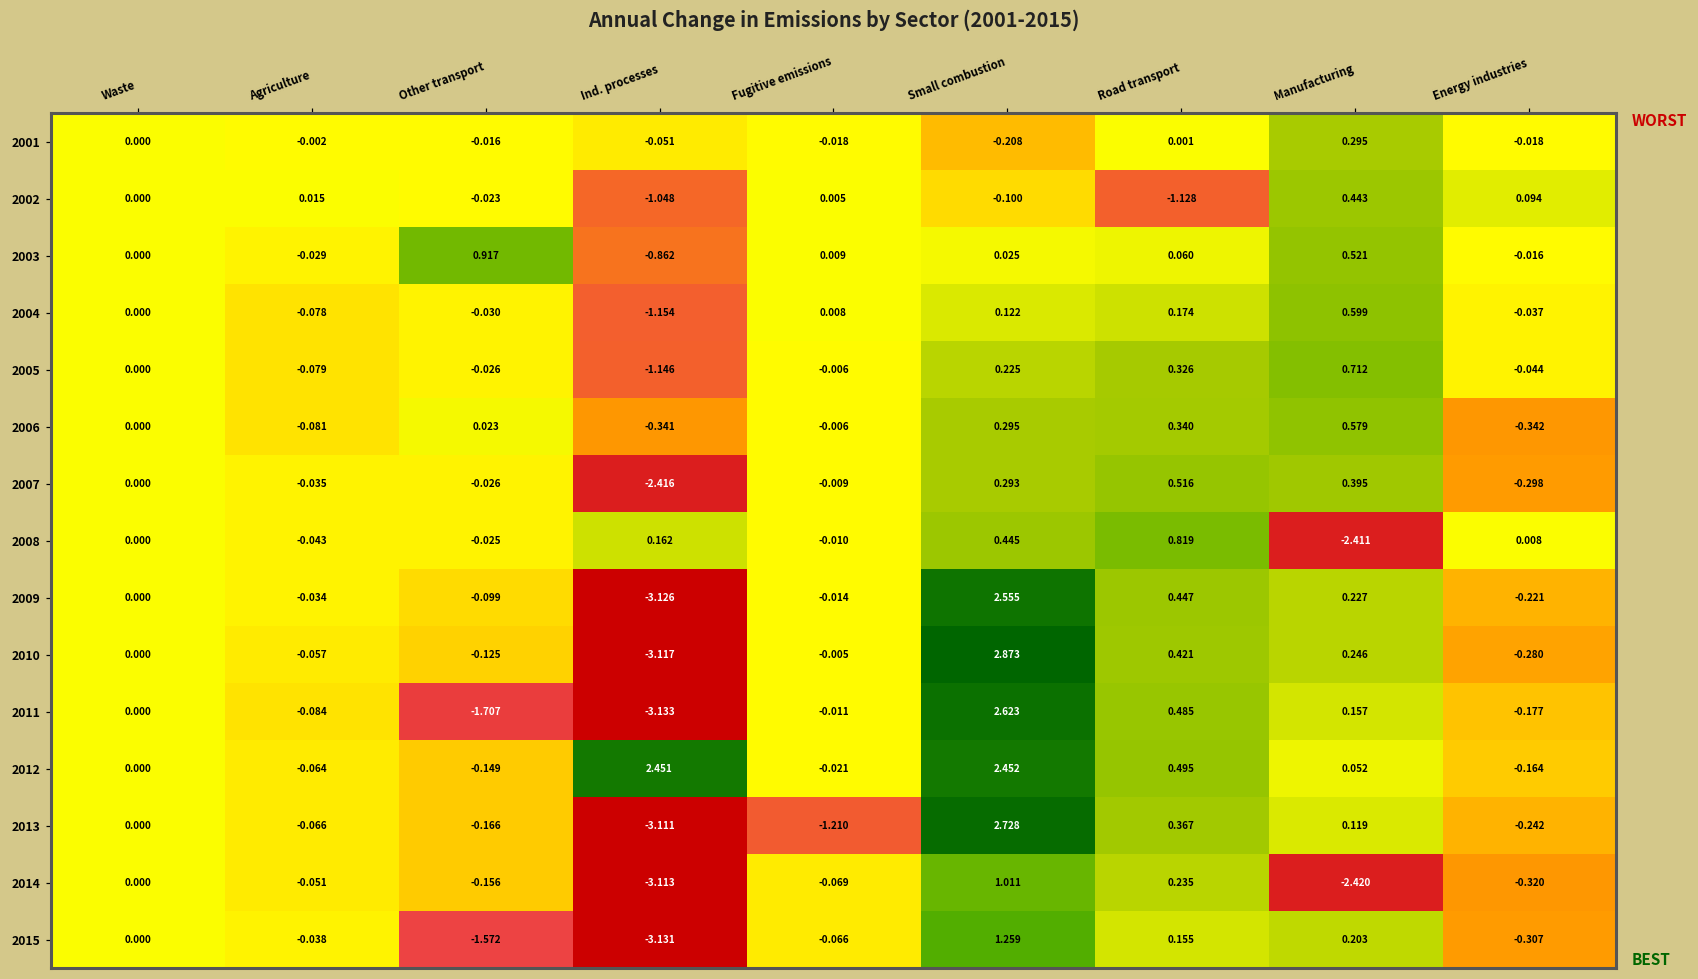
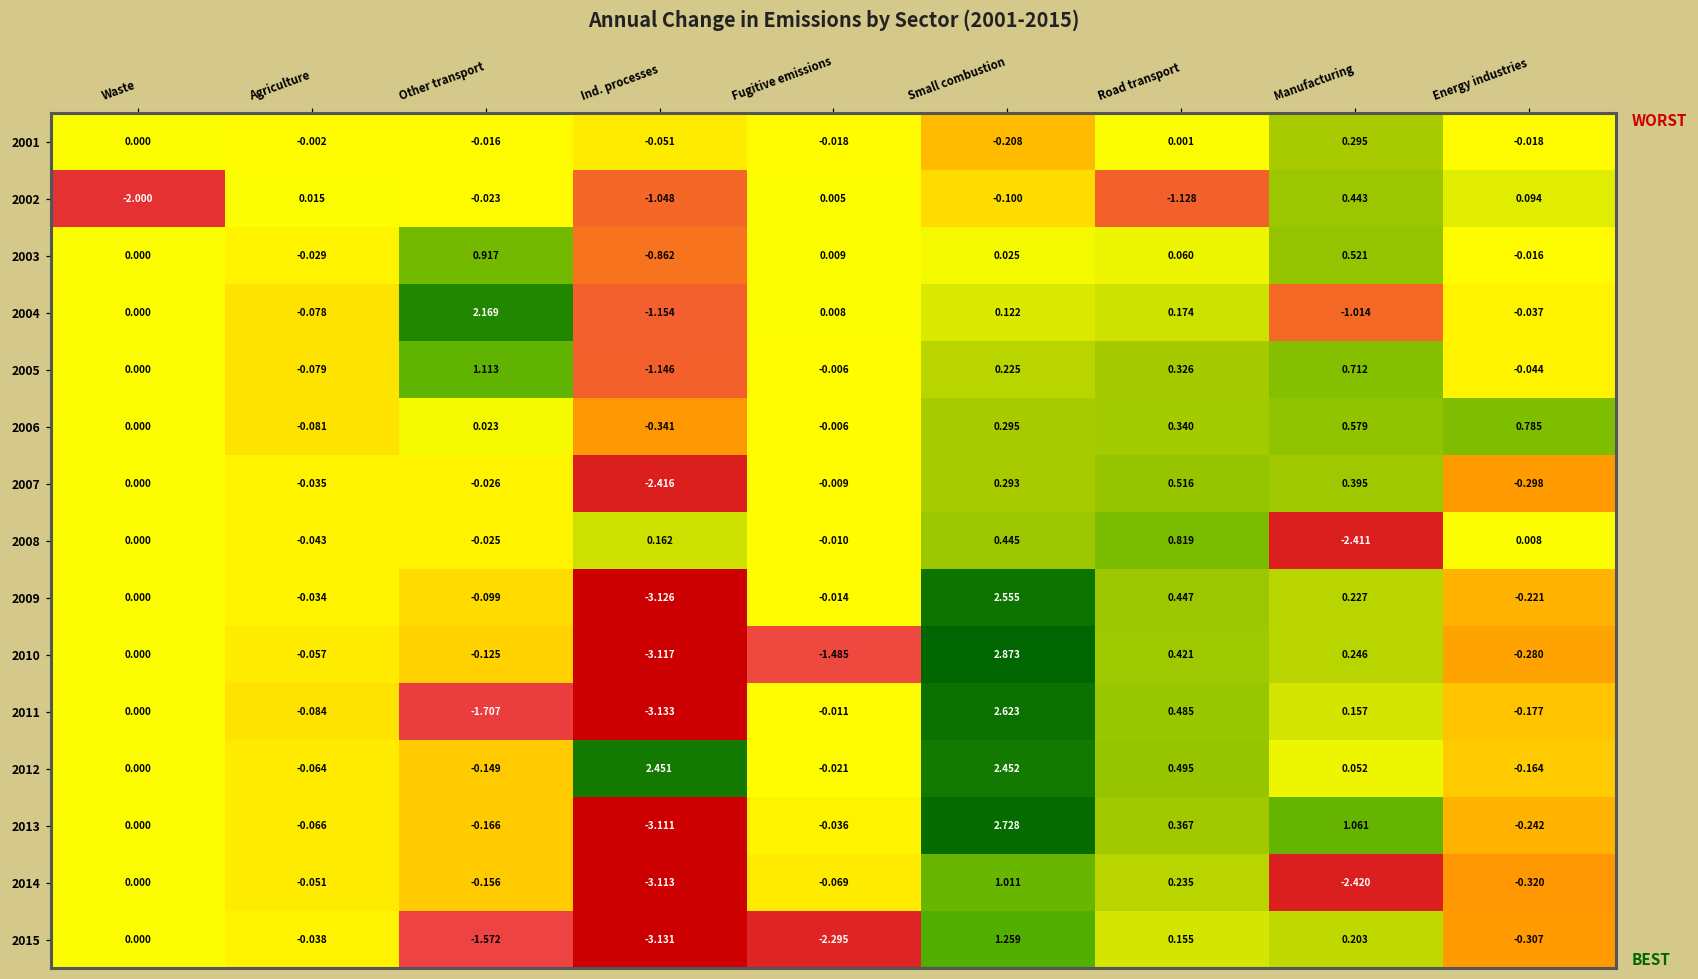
  {
    "2001": {
      "Waste": 0.000,
      "Agriculture": -0.002,
      "Other transport": -0.016,
      "Ind. processes": -0.051,
      "Fugitive emissions": -0.018,
      "Small combustion": -0.208,
      "Road transport": 0.001,
      "Manufacturing": 0.295,
      "Energy industries": -0.018
    },
    "2002": {
-     "Waste": 0.000,
+     "Waste": -2.000,
      "Agriculture": 0.015,
      "Other transport": -0.023,
      "Ind. processes": -1.048,
      "Fugitive emissions": 0.005,
      "Small combustion": -0.100,
      "Road transport": -1.128,
      "Manufacturing": 0.443,
      "Energy industries": 0.094
    },
    "2003": {
      "Waste": 0.000,
      "Agriculture": -0.029,
      "Other transport": 0.917,
      "Ind. processes": -0.862,
      "Fugitive emissions": 0.009,
      "Small combustion": 0.025,
      "Road transport": 0.060,
      "Manufacturing": 0.521,
      "Energy industries": -0.016
    },
    "2004": {
      "Waste": 0.000,
      "Agriculture": -0.078,
-     "Other transport": -0.030,
+     "Other transport": 2.169,
      "Ind. processes": -1.154,
      "Fugitive emissions": 0.008,
      "Small combustion": 0.122,
      "Road transport": 0.174,
-     "Manufacturing": 0.599,
+     "Manufacturing": -1.014,
      "Energy industries": -0.037
    },
    "2005": {
      "Waste": 0.000,
      "Agriculture": -0.079,
-     "Other transport": -0.026,
+     "Other transport": 1.113,
      "Ind. processes": -1.146,
      "Fugitive emissions": -0.006,
      "Small combustion": 0.225,
      "Road transport": 0.326,
      "Manufacturing": 0.712,
      "Energy industries": -0.044
    },
    "2006": {
      "Waste": 0.000,
      "Agriculture": -0.081,
      "Other transport": 0.023,
      "Ind. processes": -0.341,
      "Fugitive emissions": -0.006,
      "Small combustion": 0.295,
      "Road transport": 0.340,
      "Manufacturing": 0.579,
-     "Energy industries": -0.342
+     "Energy industries": 0.785
    },
    "2007": {
      "Waste": 0.000,
      "Agriculture": -0.035,
      "Other transport": -0.026,
      "Ind. processes": -2.416,
      "Fugitive emissions": -0.009,
      "Small combustion": 0.293,
      "Road transport": 0.516,
      "Manufacturing": 0.395,
      "Energy industries": -0.298
    },
    "2008": {
      "Waste": 0.000,
      "Agriculture": -0.043,
      "Other transport": -0.025,
      "Ind. processes": 0.162,
      "Fugitive emissions": -0.010,
      "Small combustion": 0.445,
      "Road transport": 0.819,
      "Manufacturing": -2.411,
      "Energy industries": 0.008
    },
    "2009": {
      "Waste": 0.000,
      "Agriculture": -0.034,
      "Other transport": -0.099,
      "Ind. processes": -3.126,
      "Fugitive emissions": -0.014,
      "Small combustion": 2.555,
      "Road transport": 0.447,
      "Manufacturing": 0.227,
      "Energy industries": -0.221
    },
    "2010": {
      "Waste": 0.000,
      "Agriculture": -0.057,
      "Other transport": -0.125,
      "Ind. processes": -3.117,
-     "Fugitive emissions": -0.005,
+     "Fugitive emissions": -1.485,
      "Small combustion": 2.873,
      "Road transport": 0.421,
      "Manufacturing": 0.246,
      "Energy industries": -0.280
    },
    "2011": {
      "Waste": 0.000,
      "Agriculture": -0.084,
      "Other transport": -1.707,
      "Ind. processes": -3.133,
      "Fugitive emissions": -0.011,
      "Small combustion": 2.623,
      "Road transport": 0.485,
      "Manufacturing": 0.157,
      "Energy industries": -0.177
    },
    "2012": {
      "Waste": 0.000,
      "Agriculture": -0.064,
      "Other transport": -0.149,
      "Ind. processes": 2.451,
      "Fugitive emissions": -0.021,
      "Small combustion": 2.452,
      "Road transport": 0.495,
      "Manufacturing": 0.052,
      "Energy industries": -0.164
    },
    "2013": {
      "Waste": 0.000,
      "Agriculture": -0.066,
      "Other transport": -0.166,
      "Ind. processes": -3.111,
-     "Fugitive emissions": -1.210,
+     "Fugitive emissions": -0.036,
      "Small combustion": 2.728,
      "Road transport": 0.367,
-     "Manufacturing": 0.119,
+     "Manufacturing": 1.061,
      "Energy industries": -0.242
    },
    "2014": {
      "Waste": 0.000,
      "Agriculture": -0.051,
      "Other transport": -0.156,
      "Ind. processes": -3.113,
      "Fugitive emissions": -0.069,
      "Small combustion": 1.011,
      "Road transport": 0.235,
      "Manufacturing": -2.420,
      "Energy industries": -0.320
    },
    "2015": {
      "Waste": 0.000,
      "Agriculture": -0.038,
      "Other transport": -1.572,
      "Ind. processes": -3.131,
-     "Fugitive emissions": -0.066,
+     "Fugitive emissions": -2.295,
      "Small combustion": 1.259,
      "Road transport": 0.155,
      "Manufacturing": 0.203,
      "Energy industries": -0.307
    }
  }
